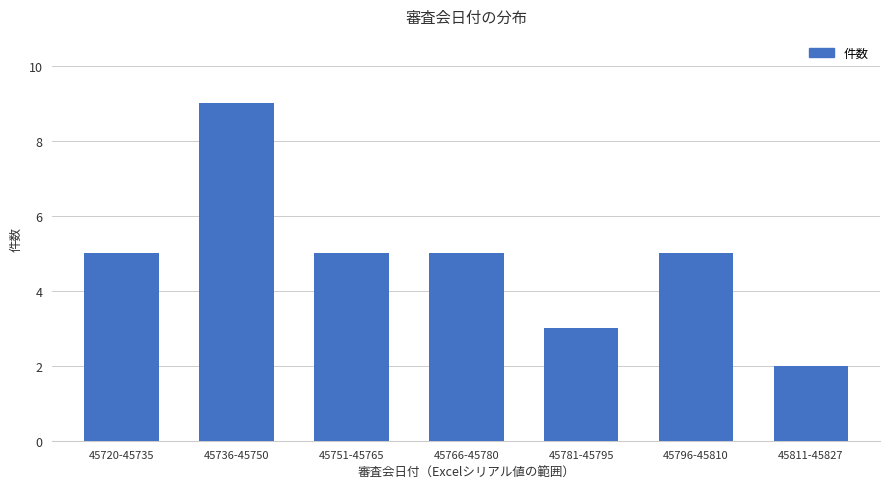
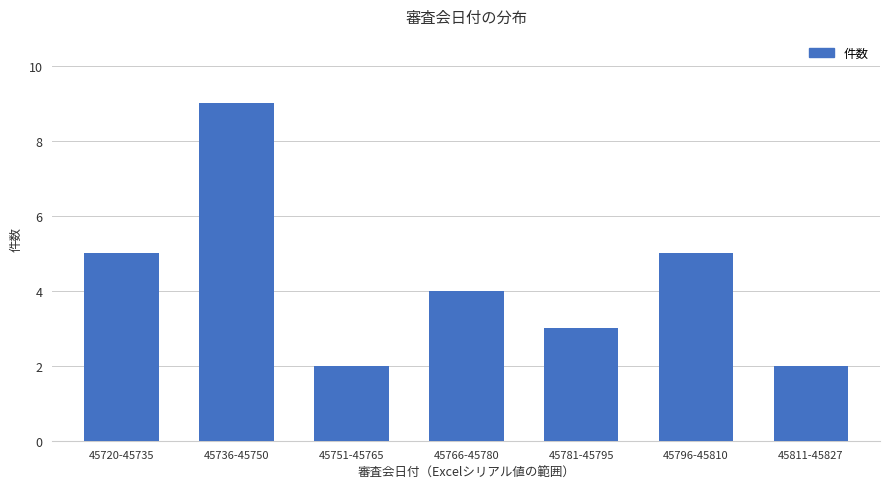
  {
    "45720-45735": 5,
    "45736-45750": 9,
-   "45751-45765": 5,
-   "45766-45780": 5,
+   "45751-45765": 2,
+   "45766-45780": 4,
    "45781-45795": 3,
    "45796-45810": 5,
    "45811-45827": 2
  }
